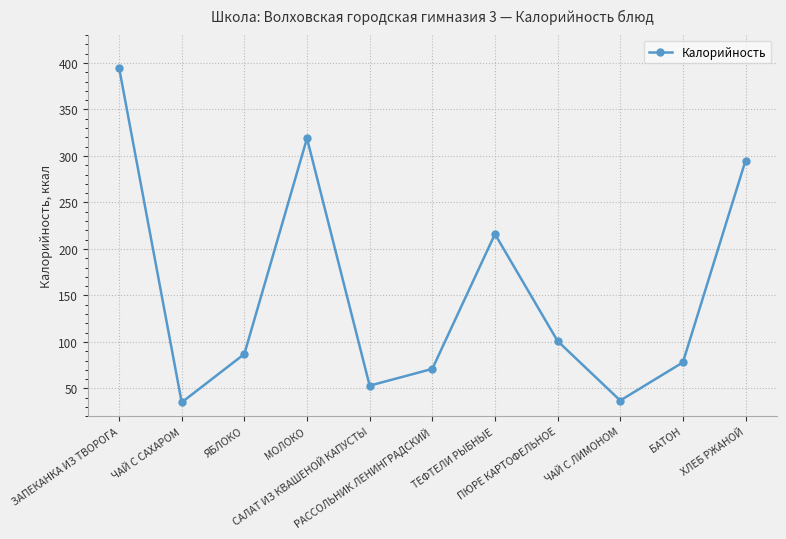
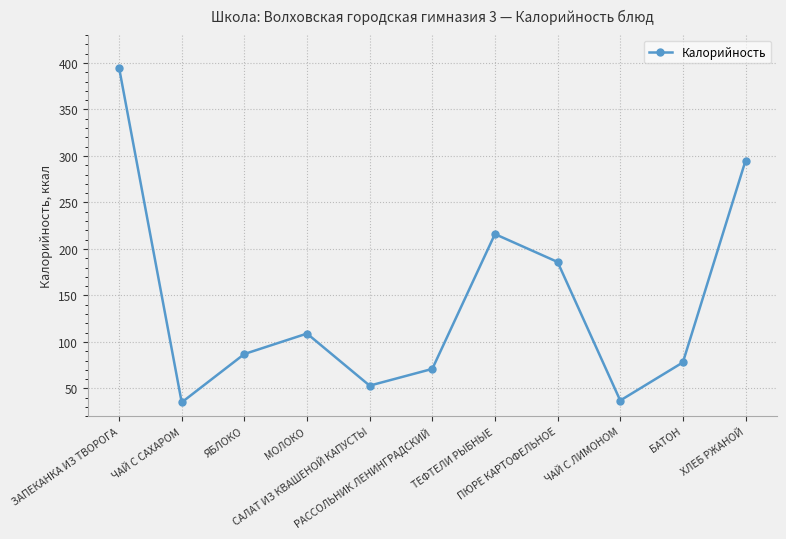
  {
    "ЗАПЕКАНКА ИЗ ТВОРОГА": 400,
    "ЧАЙ С САХАРОМ": 40,
    "ЯБЛОКО": 90,
-   "МОЛОКО": 320,
+   "МОЛОКО": 110,
    "САЛАТ ИЗ КВАШЕНОЙ КАПУСТЫ": 50,
    "РАССОЛЬНИК ЛЕНИНГРАДСКИЙ": 70,
    "ТЕФТЕЛИ РЫБНЫЕ": 220,
-   "ПЮРЕ КАРТОФЕЛЬНОЕ": 100,
+   "ПЮРЕ КАРТОФЕЛЬНОЕ": 190,
    "ЧАЙ С ЛИМОНОМ": 40,
    "БАТОН": 80,
    "ХЛЕБ РЖАНОЙ": 300
  }
